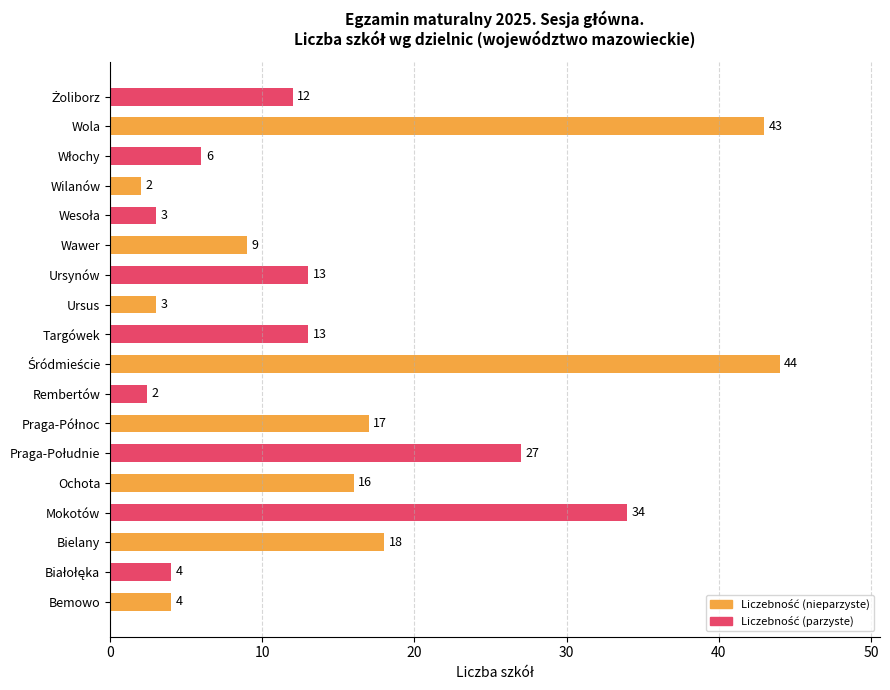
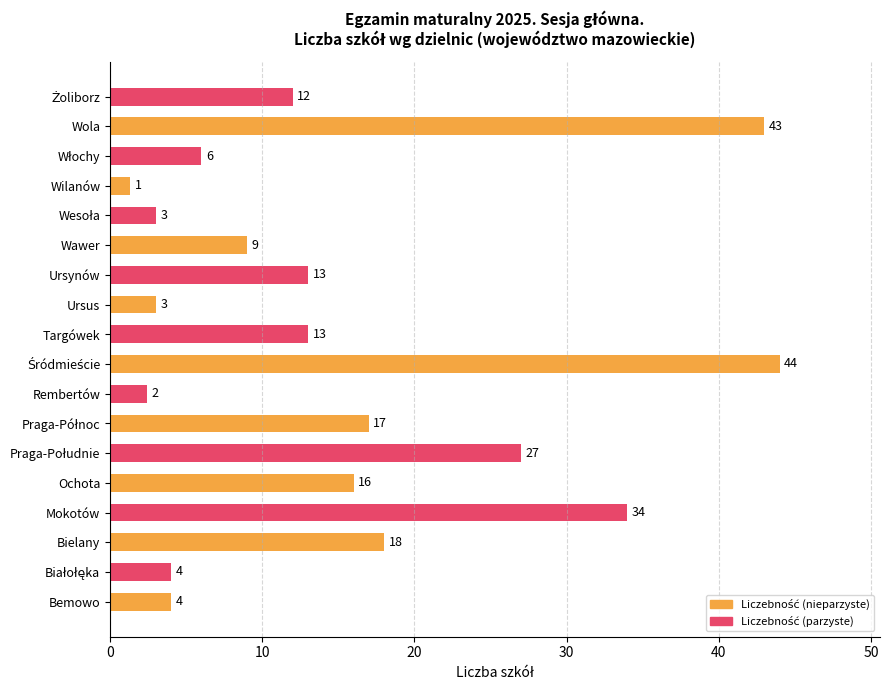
  {
    "Żoliborz": 12,
    "Wola": 43,
    "Włochy": 6,
-   "Wilanów": 2,
+   "Wilanów": 1,
    "Wesoła": 3,
    "Wawer": 9,
    "Ursynów": 13,
    "Ursus": 3,
    "Targówek": 13,
    "Śródmieście": 44,
    "Rembertów": 2,
    "Praga-Północ": 17,
    "Praga-Południe": 27,
    "Ochota": 16,
    "Mokotów": 34,
    "Bielany": 18,
    "Białołęka": 4,
    "Bemowo": 4
  }
